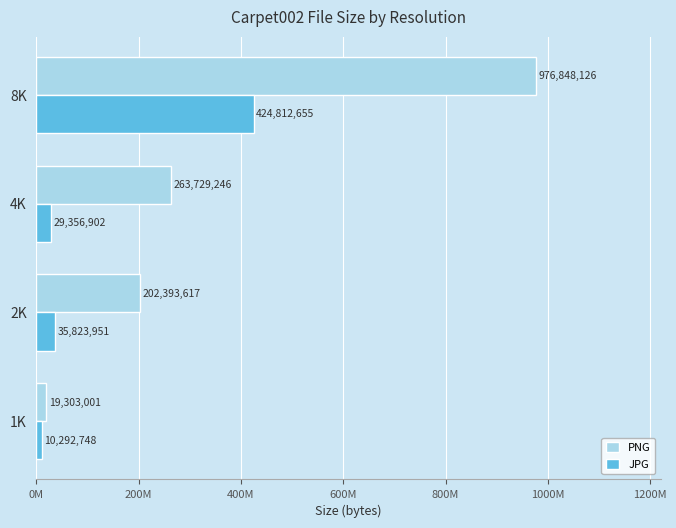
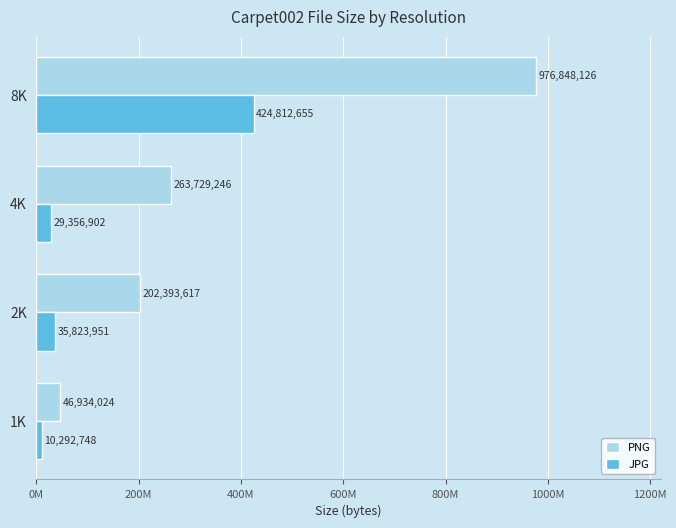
  {
    "PNG": {
      "8K": "976,848,126",
      "4K": "263,729,246",
      "2K": "202,393,617",
-     "1K": "19,303,001"
+     "1K": "46,934,024"
    },
    "JPG": {
      "8K": "424,812,655",
      "4K": "29,356,902",
      "2K": "35,823,951",
      "1K": "10,292,748"
    }
  }
